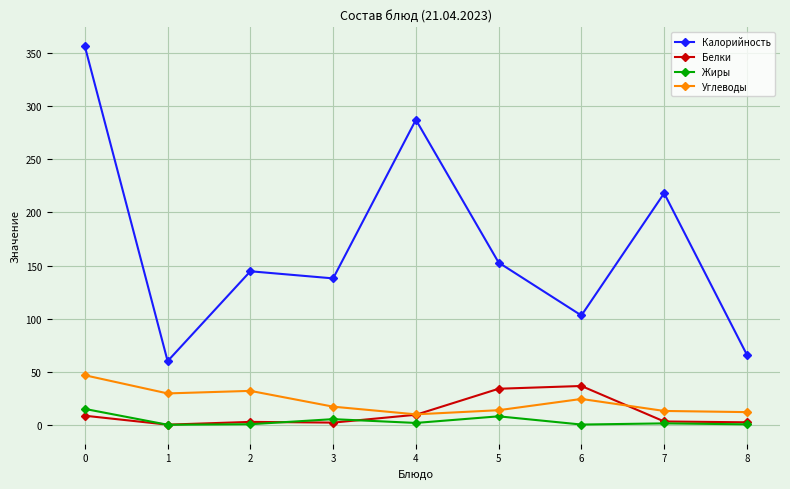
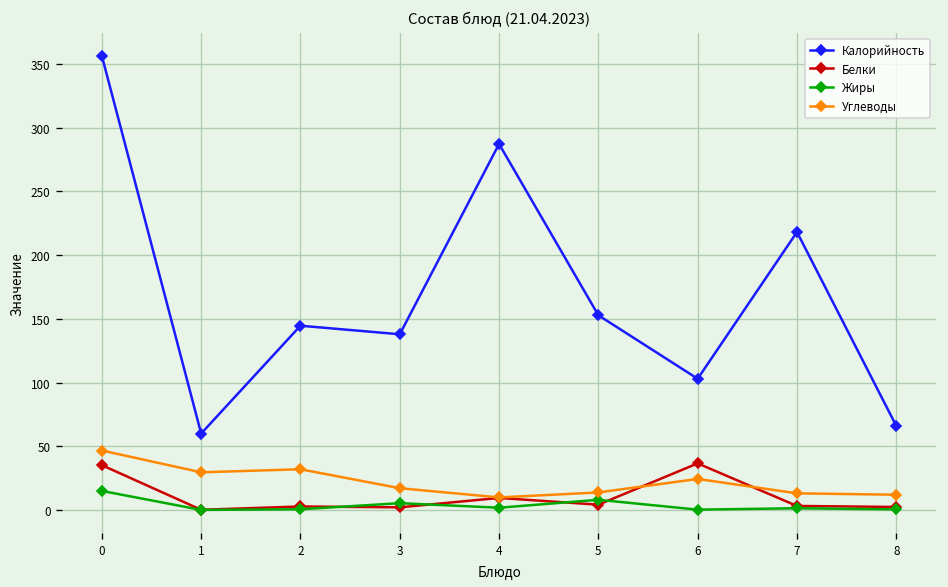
  {
    "Калорийность": {
      "0": 356,
      "1": 60,
      "2": 145,
      "3": 138,
      "4": 287,
      "5": 153,
      "6": 103,
      "7": 218,
      "8": 66
    },
    "Белки": {
-     "0": 9,
+     "0": 35,
      "3": 2,
-     "5": 34,
+     "5": 4,
      "6": 37
    },
    "Жиры": {
      "0": 15,
      "3": 5,
      "4": 2,
      "5": 8,
      "6": 0
    },
    "Углеводы": {
      "0": 47,
      "1": 30,
      "2": 32,
      "3": 17,
      "5": 14,
      "6": 24,
      "7": 13,
      "8": 12
    }
  }
